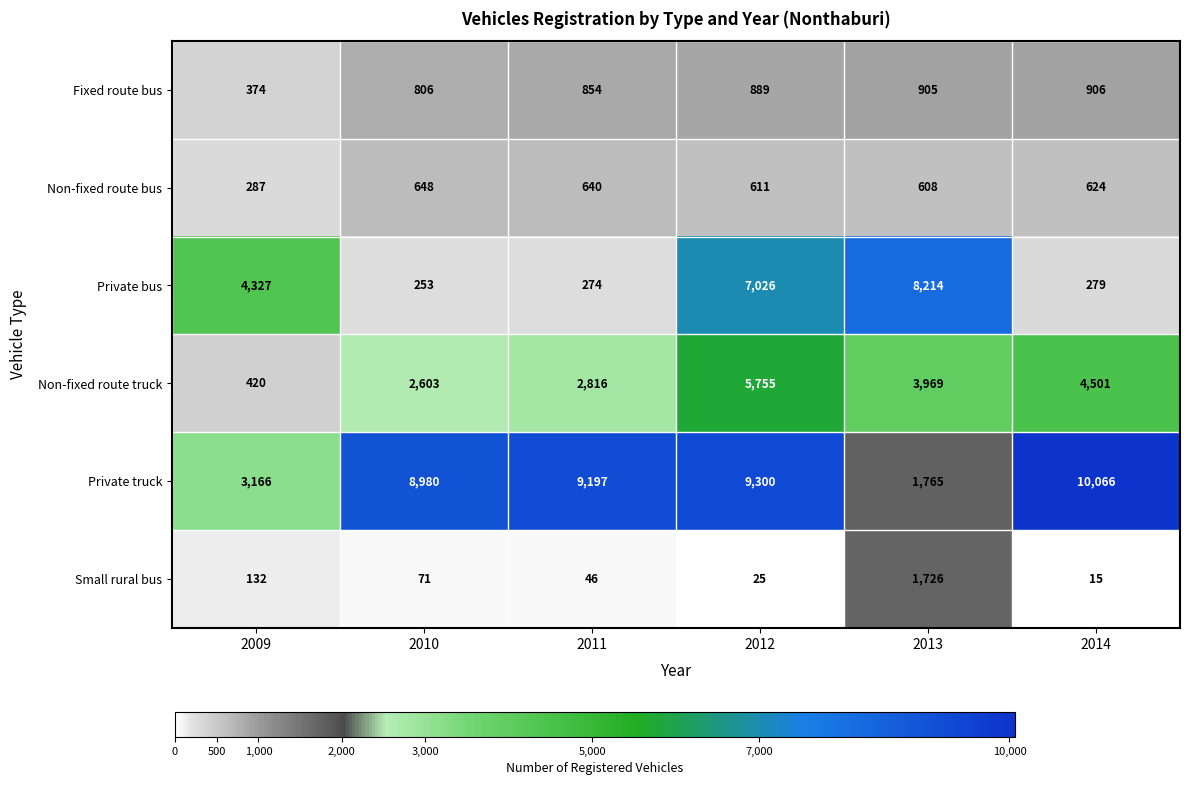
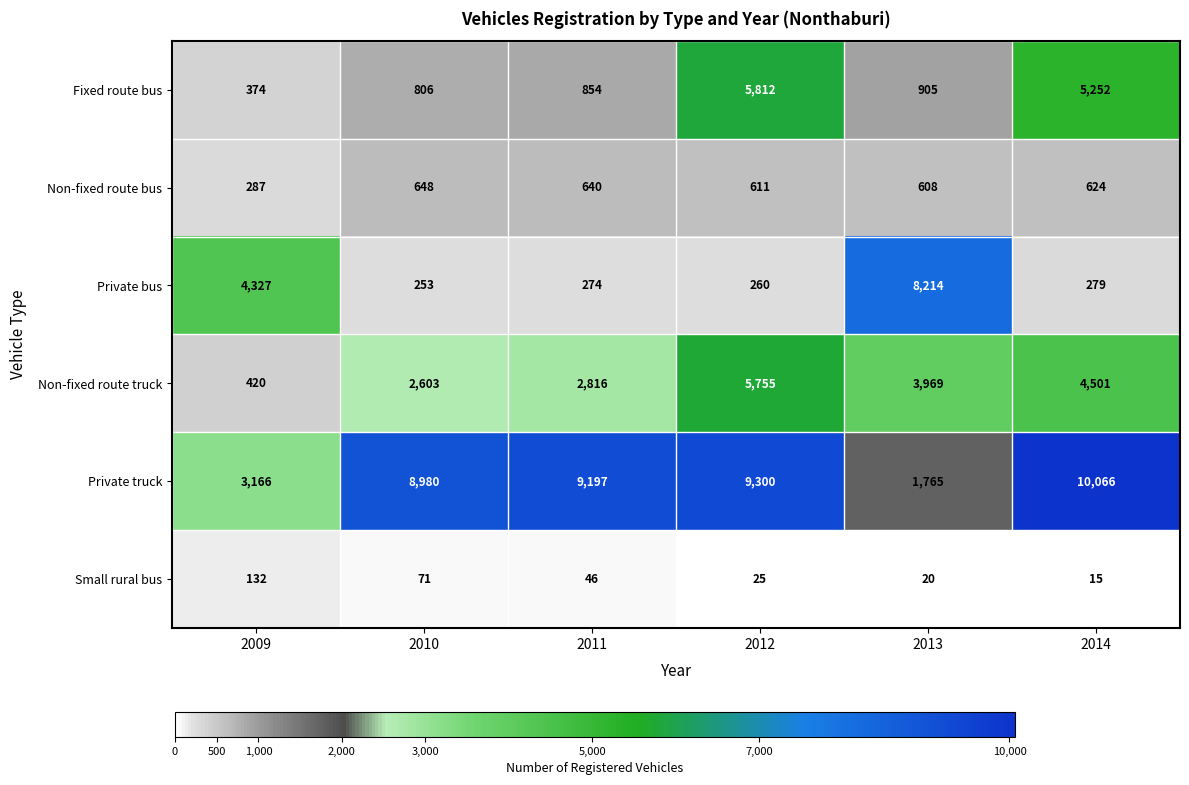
  {
    "Fixed route bus": {
      "2009": "374",
      "2010": "806",
      "2011": "854",
-     "2012": "889",
+     "2012": "5,812",
      "2013": "905",
-     "2014": "906"
+     "2014": "5,252"
    },
    "Non-fixed route bus": {
      "2009": "287",
      "2010": "648",
      "2011": "640",
      "2012": "611",
      "2013": "608",
      "2014": "624"
    },
    "Private bus": {
      "2009": "4,327",
      "2010": "253",
      "2011": "274",
-     "2012": "7,026",
+     "2012": "260",
      "2013": "8,214",
      "2014": "279"
    },
    "Non-fixed route truck": {
      "2009": "420",
      "2010": "2,603",
      "2011": "2,816",
      "2012": "5,755",
      "2013": "3,969",
      "2014": "4,501"
    },
    "Private truck": {
      "2009": "3,166",
      "2010": "8,980",
      "2011": "9,197",
      "2012": "9,300",
      "2013": "1,765",
      "2014": "10,066"
    },
    "Small rural bus": {
      "2009": "132",
      "2010": "71",
      "2011": "46",
      "2012": "25",
-     "2013": "1,726",
+     "2013": "20",
      "2014": "15"
    }
  }
